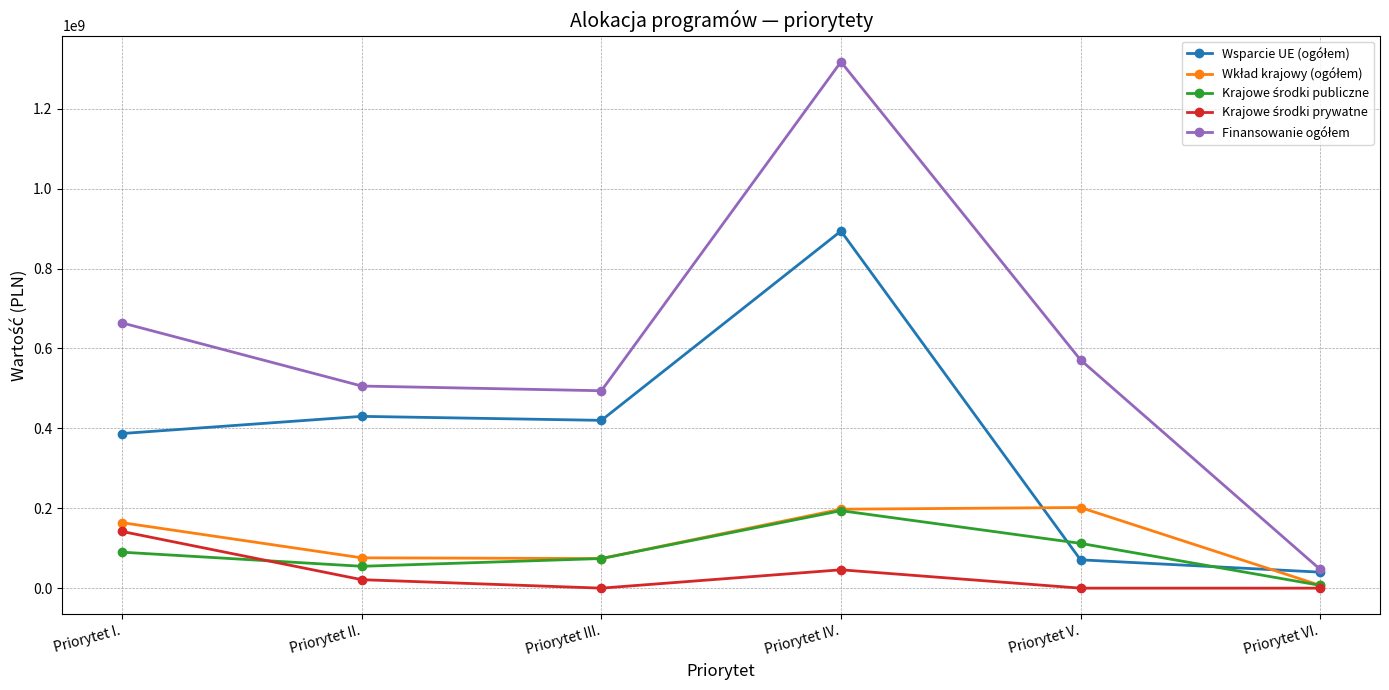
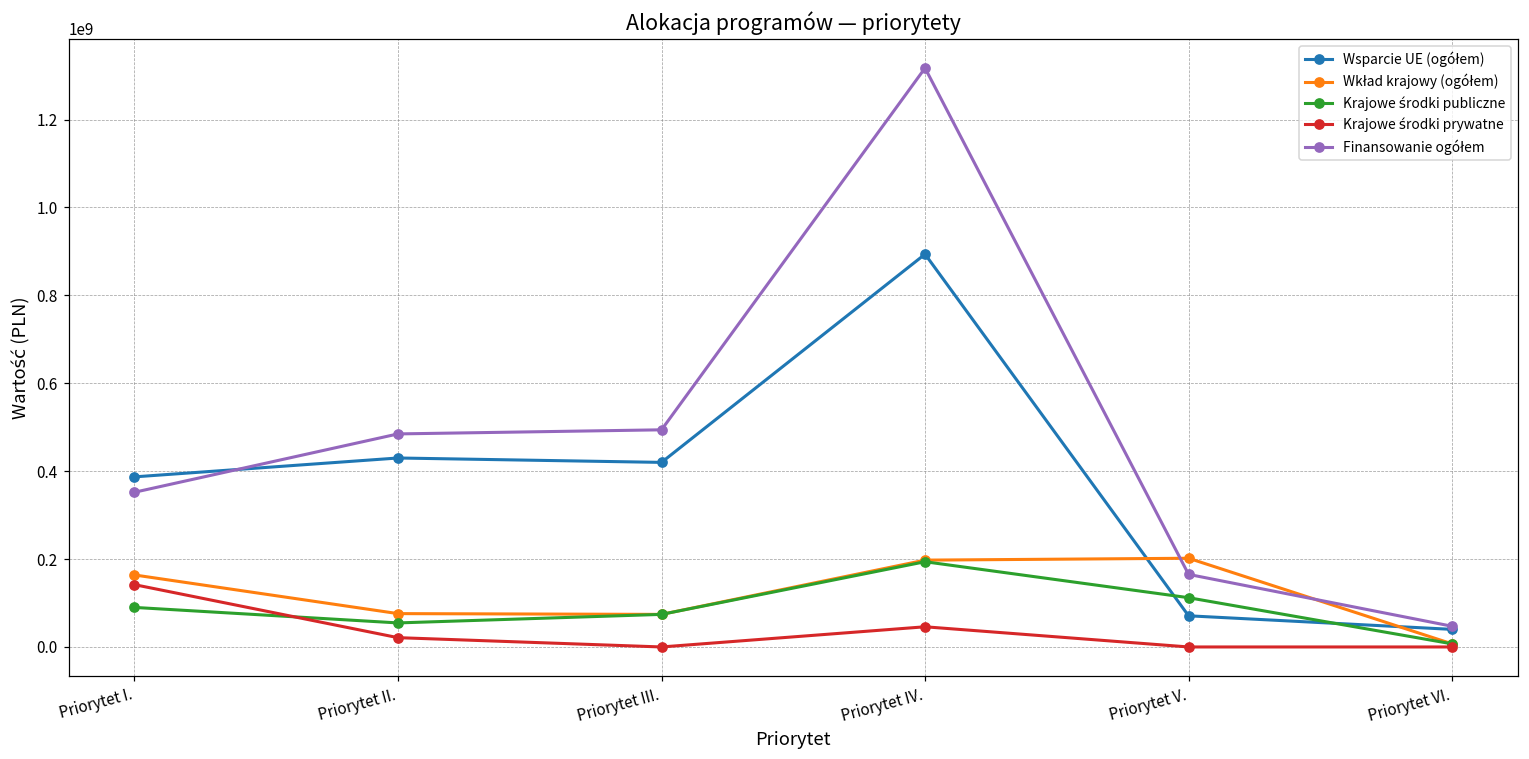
  {
    "Wsparcie UE (ogółem)": {
      "Priorytet I.": 390000000,
      "Priorytet II.": 430000000,
      "Priorytet III.": 420000000,
      "Priorytet IV.": 890000000,
      "Priorytet V.": 70000000,
      "Priorytet VI.": 40000000
    },
    "Wkład krajowy (ogółem)": {
      "Priorytet I.": 160000000,
      "Priorytet II.": 80000000,
      "Priorytet V.": 200000000
    },
    "Krajowe środki publiczne": {
      "Priorytet I.": 90000000,
      "Priorytet II.": 50000000,
      "Priorytet V.": 110000000
    },
    "Krajowe środki prywatne": {
      "Priorytet I.": 140000000,
      "Priorytet II.": 20000000,
      "Priorytet III.": 0,
      "Priorytet IV.": 50000000,
      "Priorytet V.": 0,
      "Priorytet VI.": 0
    },
    "Finansowanie ogółem": {
-     "Priorytet I.": 660000000,
-     "Priorytet II.": 510000000,
+     "Priorytet I.": 350000000,
+     "Priorytet II.": 480000000,
      "Priorytet III.": 490000000,
      "Priorytet IV.": 1320000000,
-     "Priorytet V.": 570000000,
+     "Priorytet V.": 170000000,
      "Priorytet VI.": 50000000
    }
  }
